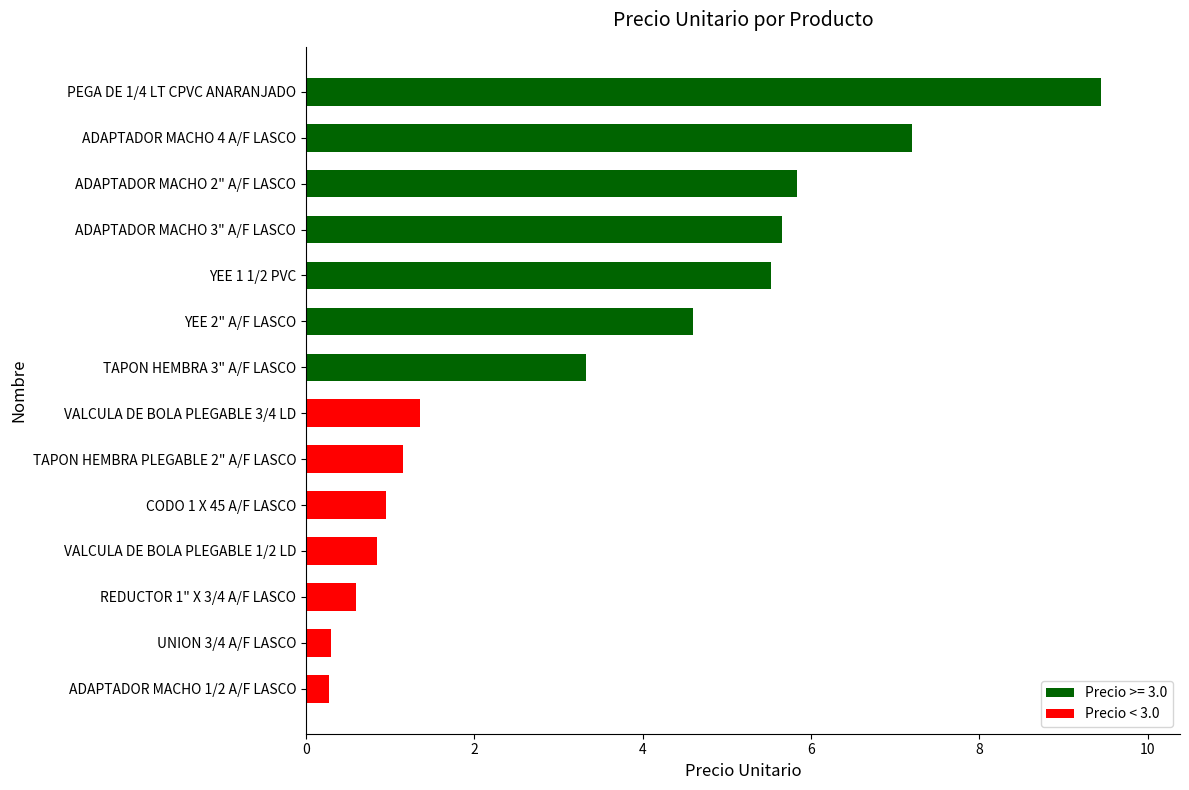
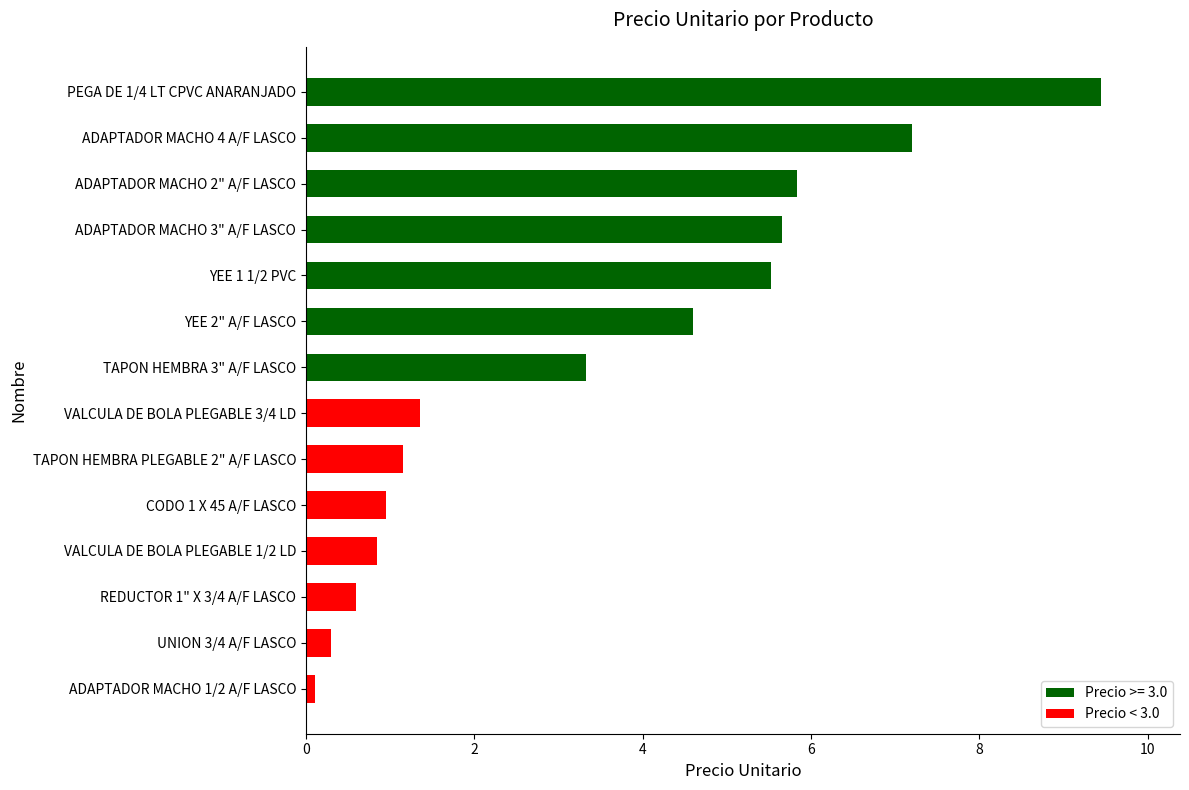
  {
    "PEGA DE 1/4 LT CPVC ANARANJADO": 9.4,
    "ADAPTADOR MACHO 4 A/F LASCO": 7.2,
    "ADAPTADOR MACHO 2\" A/F LASCO": 5.8,
    "ADAPTADOR MACHO 3\" A/F LASCO": 5.7,
    "YEE 1 1/2 PVC": 5.5,
    "YEE 2\" A/F LASCO": 4.6,
    "TAPON HEMBRA 3\" A/F LASCO": 3.3,
    "VALCULA DE BOLA PLEGABLE 3/4 LD": 1.4,
    "TAPON HEMBRA PLEGABLE 2\" A/F LASCO": 1.2,
    "CODO 1 X 45 A/F LASCO": 1.0,
    "VALCULA DE BOLA PLEGABLE 1/2 LD": 0.9,
    "REDUCTOR 1\" X 3/4 A/F LASCO": 0.6,
    "UNION 3/4 A/F LASCO": 0.3,
-   "ADAPTADOR MACHO 1/2 A/F LASCO": 0.3
+   "ADAPTADOR MACHO 1/2 A/F LASCO": 0.1
  }
